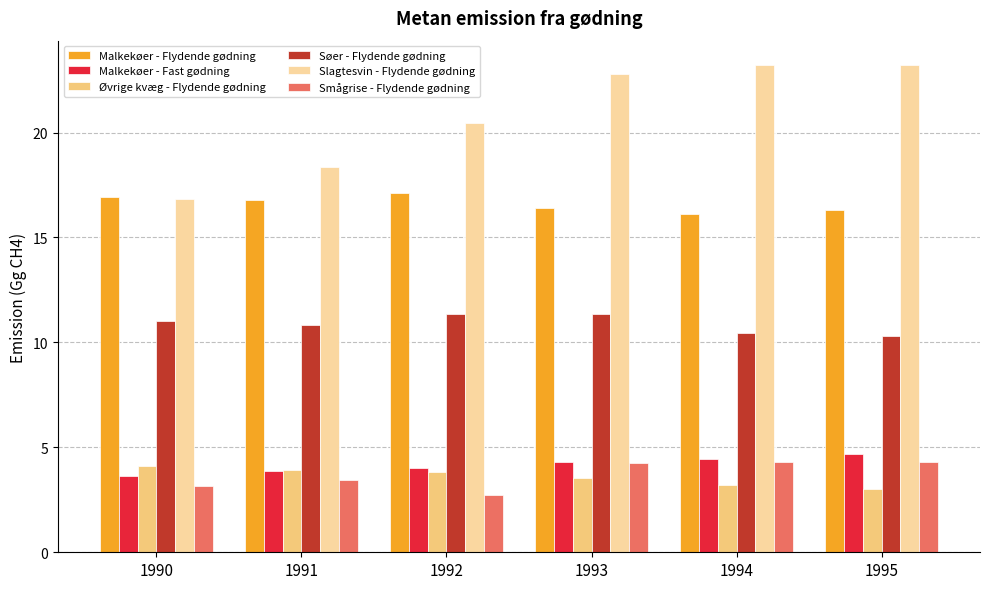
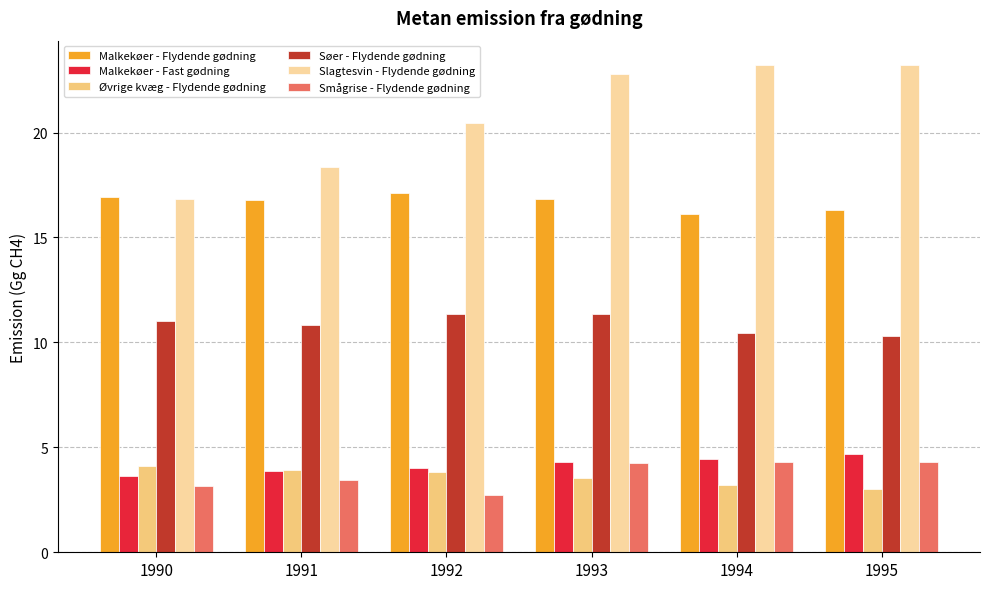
  {
    "Malkekøer - Flydende gødning": {
      "1990": 16.9,
      "1991": 16.8,
      "1992": 17.1,
-     "1993": 16.4,
+     "1993": 16.8,
      "1994": 16.1,
      "1995": 16.3
    },
    "Smågrise - Flydende gødning": {
      "1990": 3.1,
      "1991": 3.4,
      "1992": 2.7,
      "1993": 4.2,
      "1994": 4.3,
      "1995": 4.3
    }
  }
